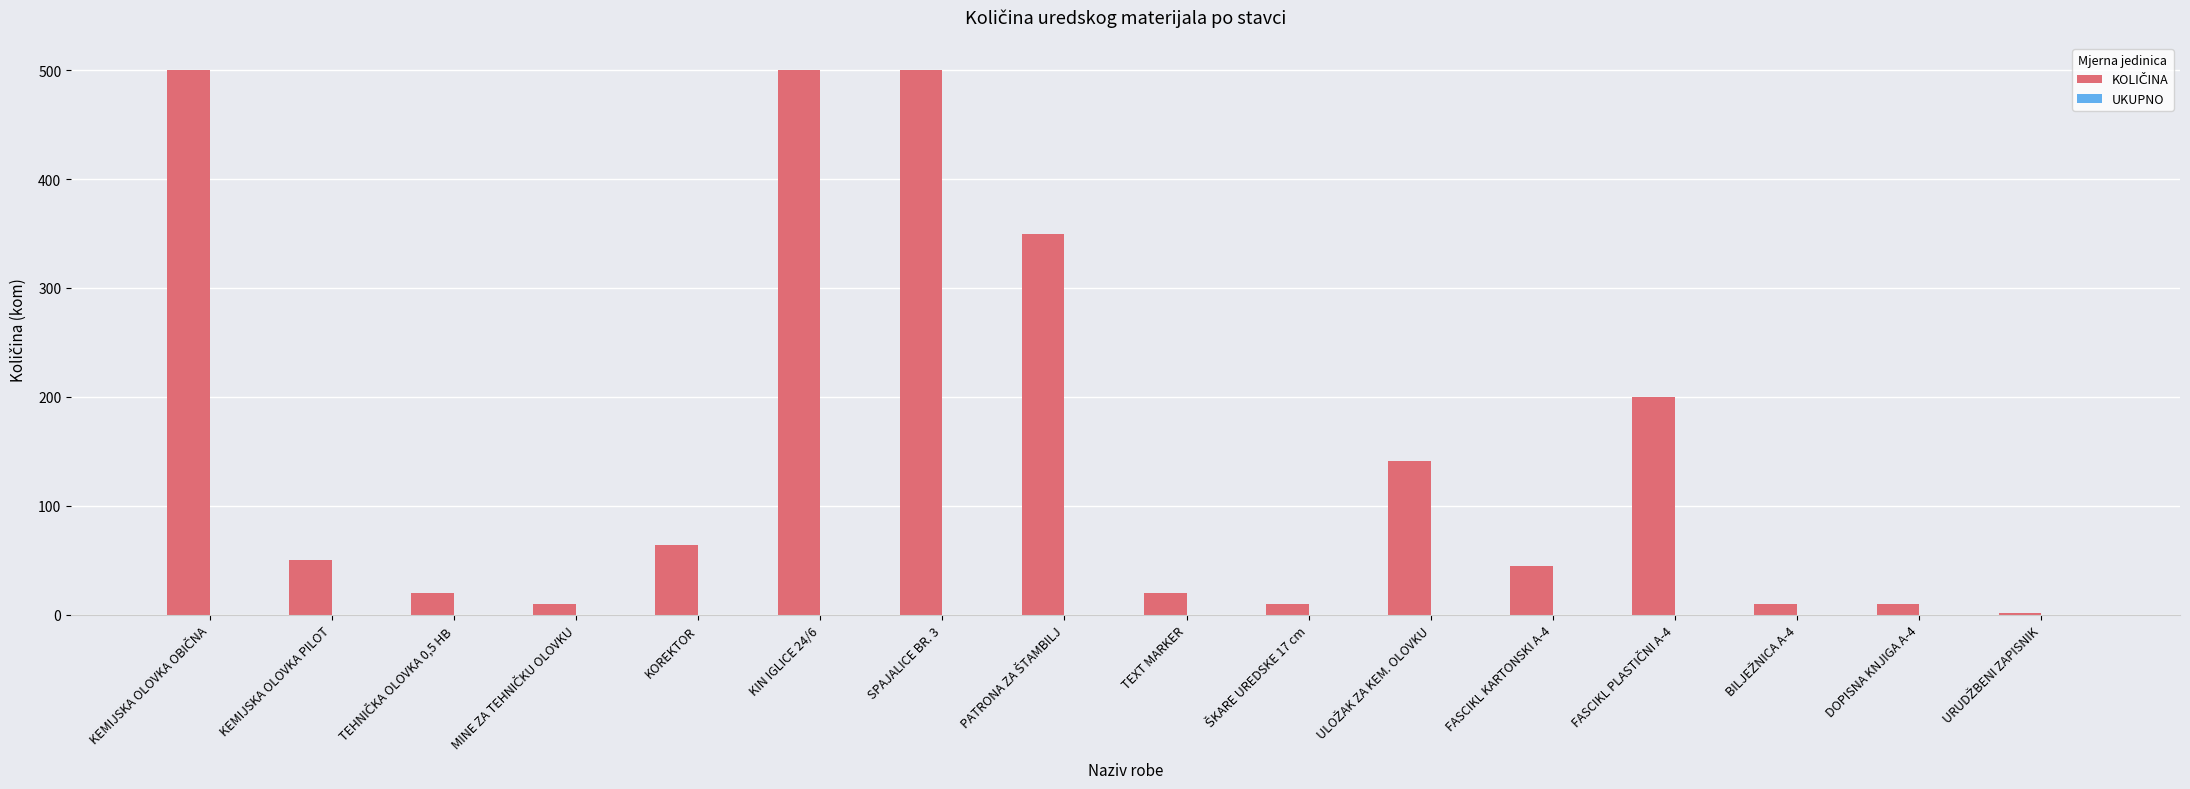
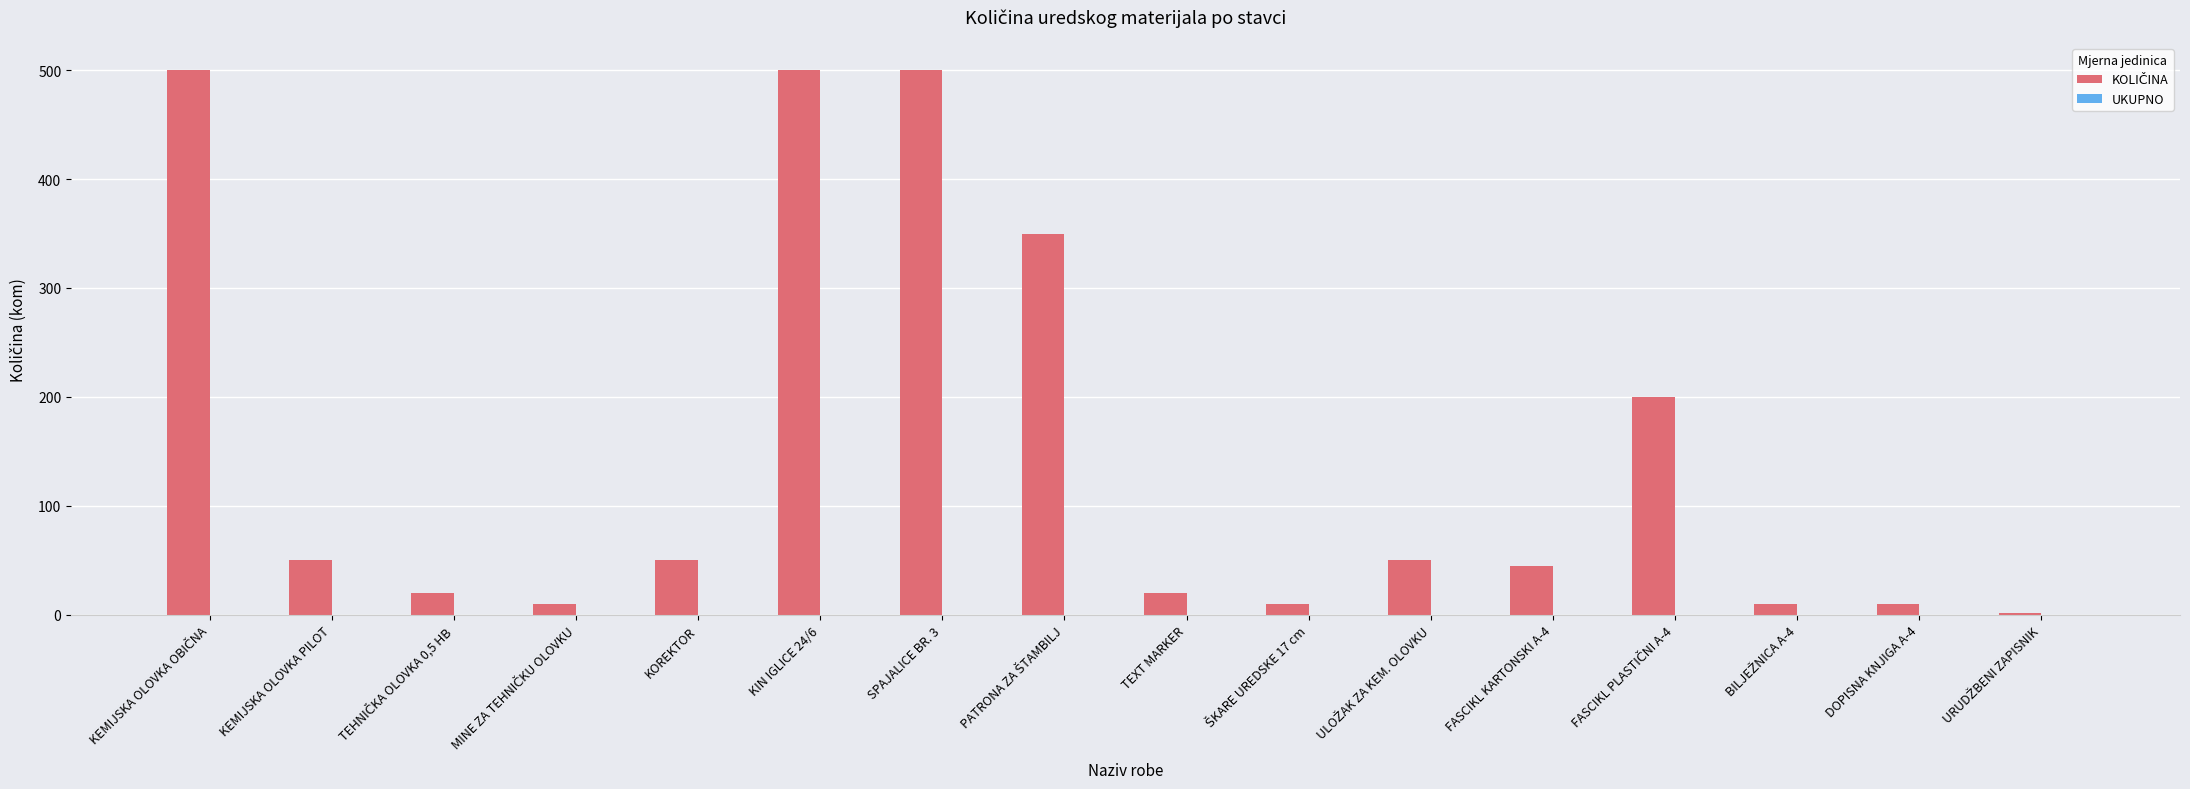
  {
    "KOLIČINA": {
      "KEMIJSKA OLOVKA OBIČNA": 500,
      "KEMIJSKA OLOVKA PILOT": 50,
      "TEHNIČKA OLOVKA 0,5 HB": 20,
      "MINE ZA TEHNIČKU OLOVKU": 10,
-     "KOREKTOR": 64,
+     "KOREKTOR": 50,
      "KIN IGLICE 24/6": 500,
      "SPAJALICE BR. 3": 500,
      "PATRONA ZA ŠTAMBILJ": 350,
      "TEXT MARKER": 20,
      "ŠKARE UREDSKE 17 cm": 10,
-     "ULOŽAK ZA KEM. OLOVKU": 141,
+     "ULOŽAK ZA KEM. OLOVKU": 50,
      "FASCIKL KARTONSKI A-4": 45,
      "FASCIKL PLASTIČNI A-4": 200,
      "BILJEŽNICA A-4": 10,
      "DOPISNA KNJIGA A-4": 10
    },
    "UKUPNO": {
      "KEMIJSKA OLOVKA OBIČNA": 0,
      "KEMIJSKA OLOVKA PILOT": 0,
      "TEHNIČKA OLOVKA 0,5 HB": 0,
      "MINE ZA TEHNIČKU OLOVKU": 0,
      "KOREKTOR": 0,
      "KIN IGLICE 24/6": 0,
      "SPAJALICE BR. 3": 0,
      "PATRONA ZA ŠTAMBILJ": 0,
      "TEXT MARKER": 0,
      "ŠKARE UREDSKE 17 cm": 0,
      "ULOŽAK ZA KEM. OLOVKU": 0,
      "FASCIKL KARTONSKI A-4": 0,
      "FASCIKL PLASTIČNI A-4": 0,
      "BILJEŽNICA A-4": 0,
      "DOPISNA KNJIGA A-4": 0,
      "URUDŽBENI ZAPISNIK": 0
    }
  }
